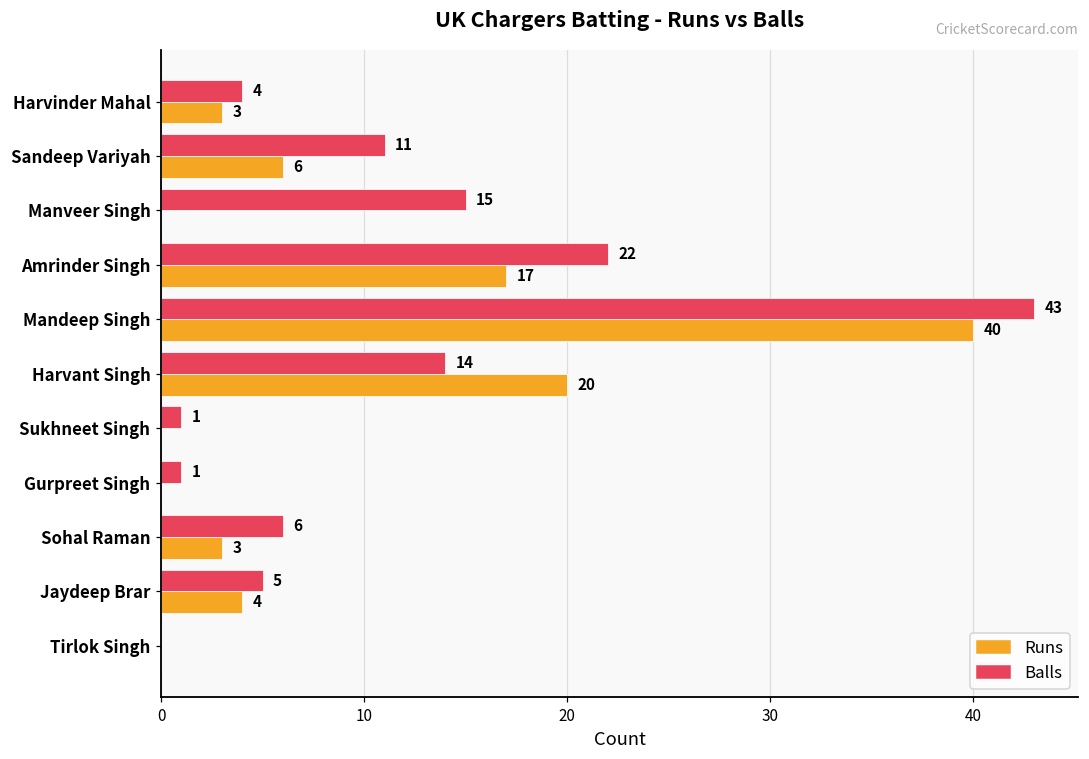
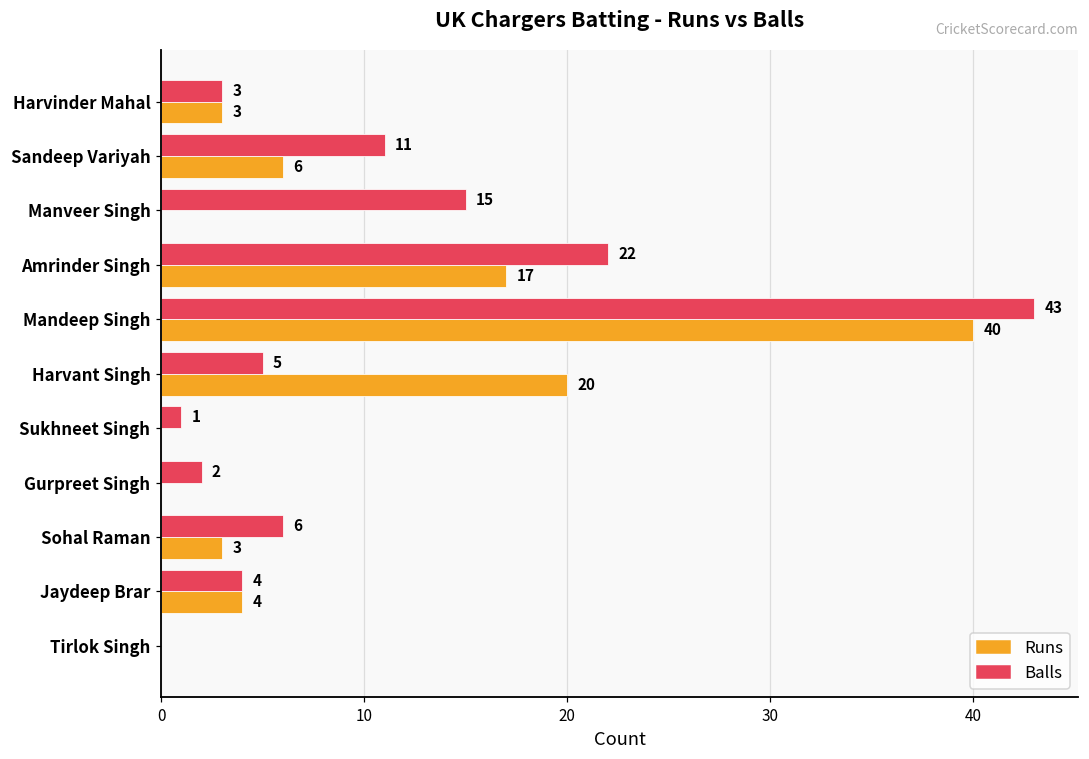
  {
    "Runs": {
      "Harvinder Mahal": 3,
      "Sandeep Variyah": 6,
      "Amrinder Singh": 17,
      "Mandeep Singh": 40,
      "Harvant Singh": 20,
      "Sohal Raman": 3,
      "Jaydeep Brar": 4
    },
    "Balls": {
-     "Harvinder Mahal": 4,
+     "Harvinder Mahal": 3,
      "Sandeep Variyah": 11,
      "Manveer Singh": 15,
      "Amrinder Singh": 22,
      "Mandeep Singh": 43,
-     "Harvant Singh": 14,
+     "Harvant Singh": 5,
      "Sukhneet Singh": 1,
-     "Gurpreet Singh": 1,
+     "Gurpreet Singh": 2,
      "Sohal Raman": 6,
-     "Jaydeep Brar": 5
+     "Jaydeep Brar": 4
    }
  }
